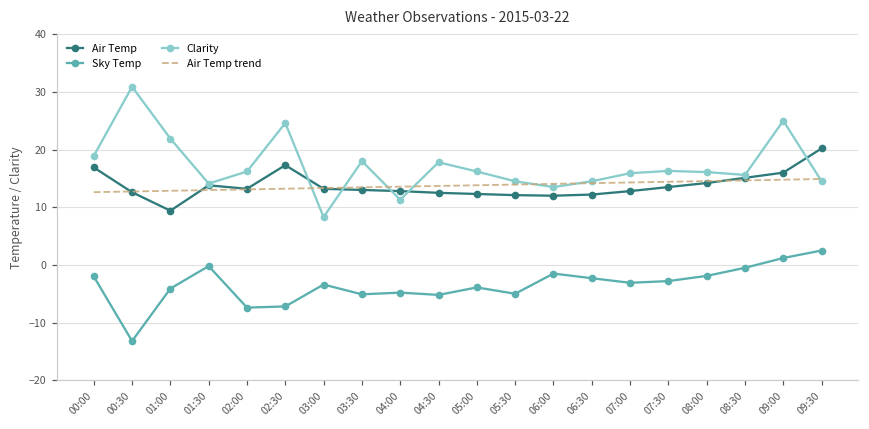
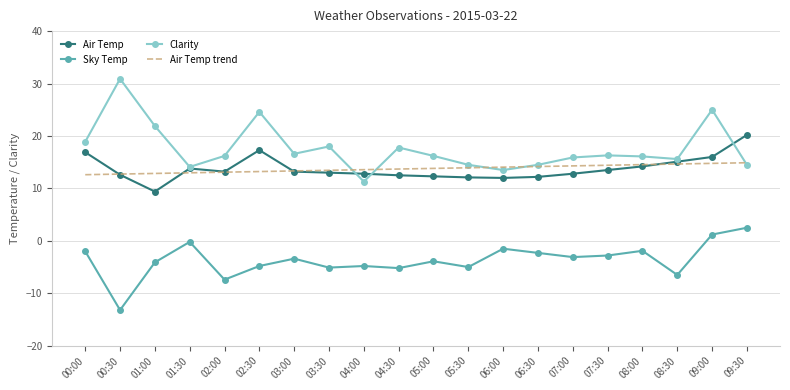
  {
    "Air Temp": {
      "00:00": 17,
      "01:00": 9,
      "02:30": 17,
      "04:00": 13,
      "04:30": 13,
      "05:00": 12,
      "05:30": 12,
      "06:00": 12,
      "06:30": 12,
      "07:00": 13,
      "07:30": 14,
      "09:00": 16,
      "09:30": 20
    },
    "Sky Temp": {
      "00:00": -2,
      "00:30": -13,
      "01:00": -4,
      "01:30": 0,
      "02:00": -7,
-     "02:30": -7,
+     "02:30": -5,
      "03:00": -3,
      "03:30": -5,
      "04:00": -5,
      "04:30": -5,
      "05:00": -4,
      "05:30": -5,
      "06:00": -2,
      "06:30": -2,
      "07:00": -3,
      "07:30": -3,
      "08:00": -2,
-     "08:30": -1,
+     "08:30": -7,
      "09:00": 1,
      "09:30": 3
    },
    "Clarity": {
      "00:00": 19,
      "00:30": 31,
      "01:00": 22,
      "02:00": 16,
      "02:30": 25,
-     "03:00": 8,
+     "03:00": 17,
      "03:30": 18,
      "04:00": 11,
      "04:30": 18,
      "05:00": 16,
      "05:30": 15,
      "06:00": 14,
      "07:00": 16,
      "07:30": 16,
      "08:00": 16,
      "08:30": 16,
      "09:00": 25
    },
    "Air Temp trend": {
      "00:00": 13,
      "01:00": 13,
      "01:30": 13,
      "02:30": 13,
      "04:00": 14,
      "04:30": 14,
      "05:00": 14,
      "05:30": 14,
      "06:00": 14,
      "07:00": 14,
      "07:30": 14,
      "09:00": 15
    }
  }
